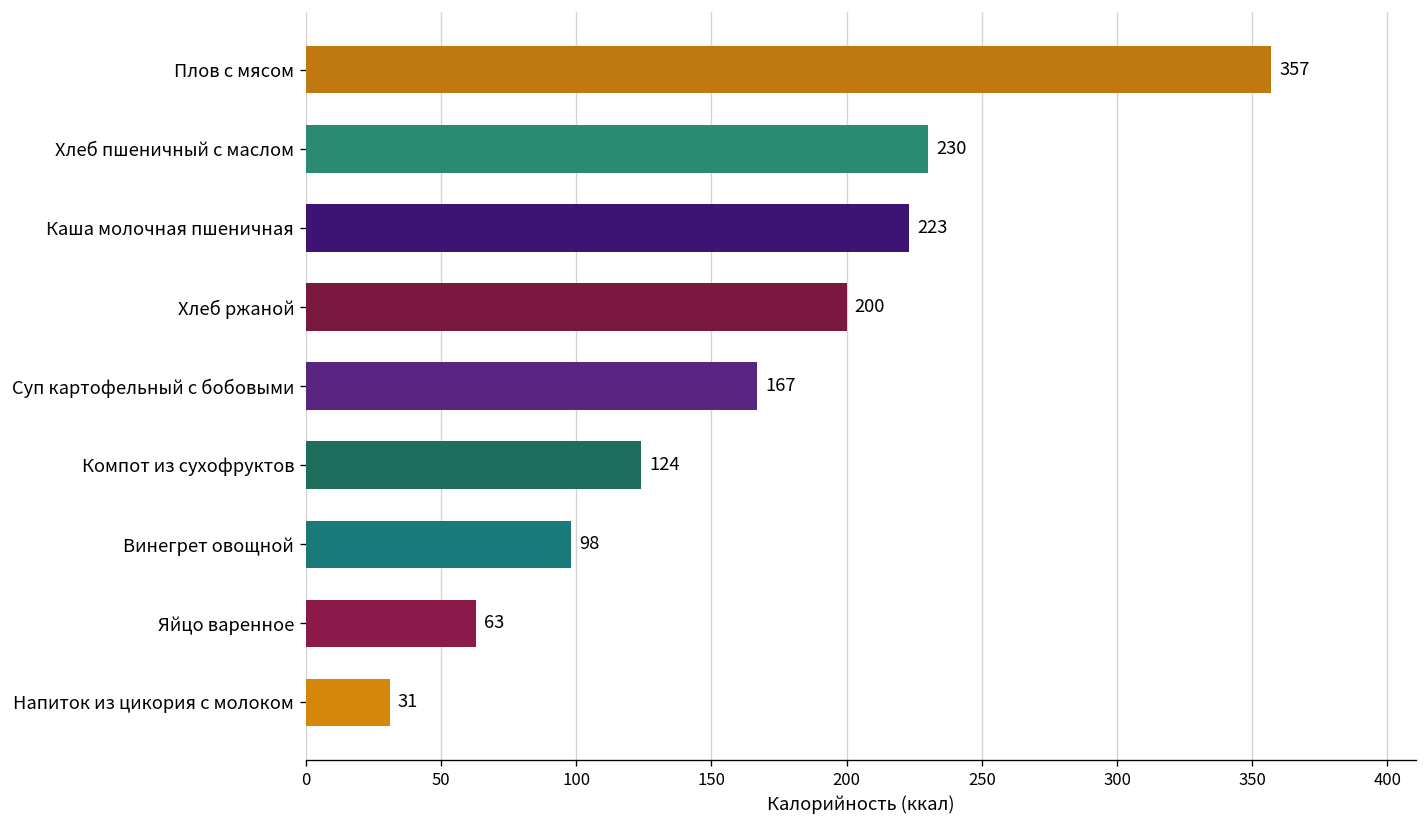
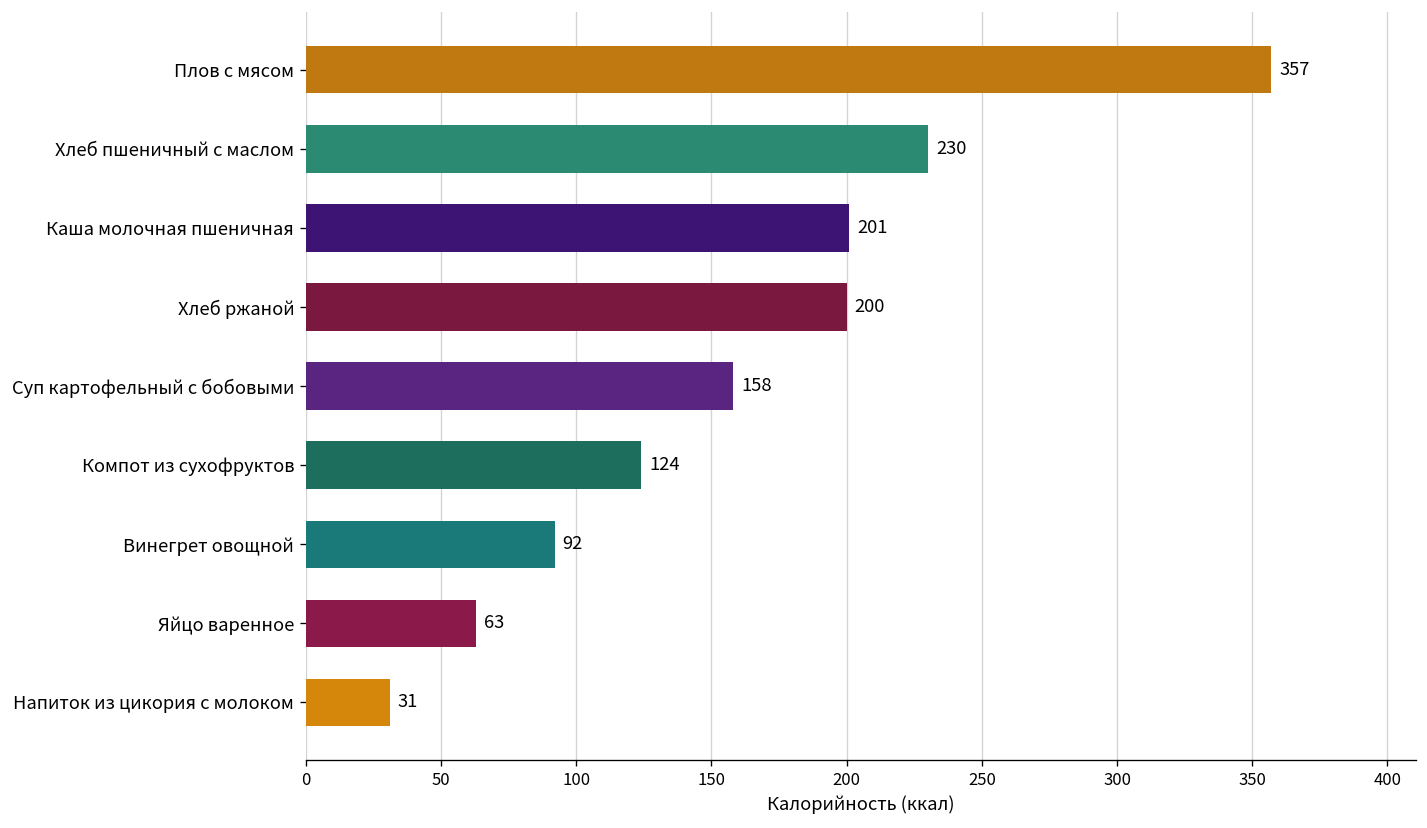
  {
    "Плов с мясом": 357,
    "Хлеб пшеничный с маслом": 230,
-   "Каша молочная пшеничная": 223,
+   "Каша молочная пшеничная": 201,
    "Хлеб ржаной": 200,
-   "Суп картофельный с бобовыми": 167,
+   "Суп картофельный с бобовыми": 158,
    "Компот из сухофруктов": 124,
-   "Винегрет овощной": 98,
+   "Винегрет овощной": 92,
    "Яйцо варенное": 63,
    "Напиток из цикория с молоком": 31
  }
